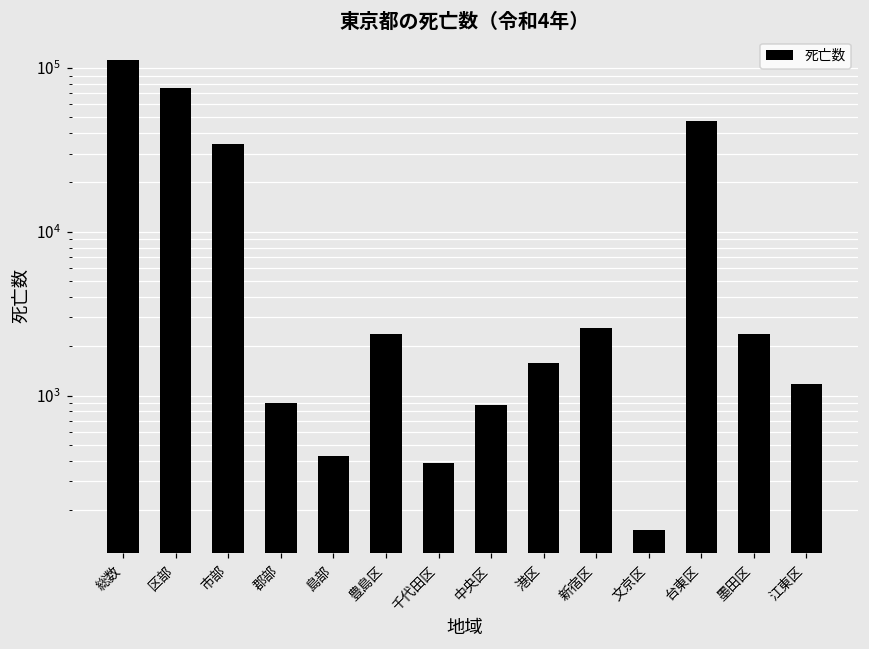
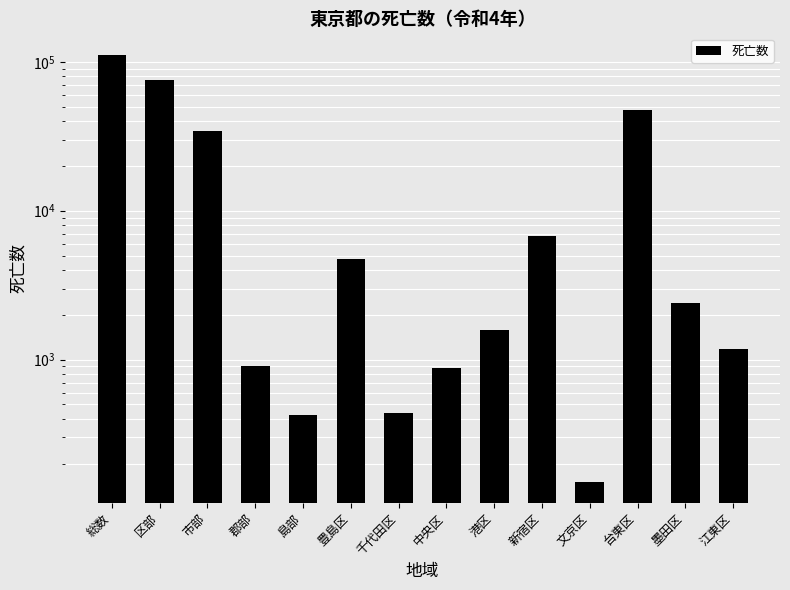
  {
    "総数": 110000,
    "区部": 80000,
    "市部": 34000,
    "郡部": 900,
    "島部": 430,
-   "豊島区": 2400,
-   "千代田区": 390,
+   "豊島区": 4700,
+   "千代田区": 440,
    "中央区": 900,
    "港区": 1600,
-   "新宿区": 2600,
+   "新宿区": 7000,
    "文京区": 150,
    "台東区": 48000,
    "墨田区": 2400,
    "江東区": 1200
  }
